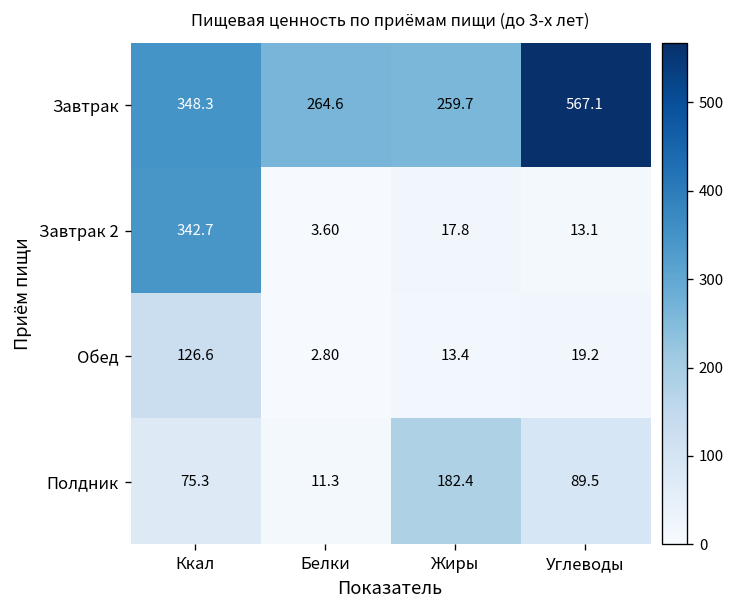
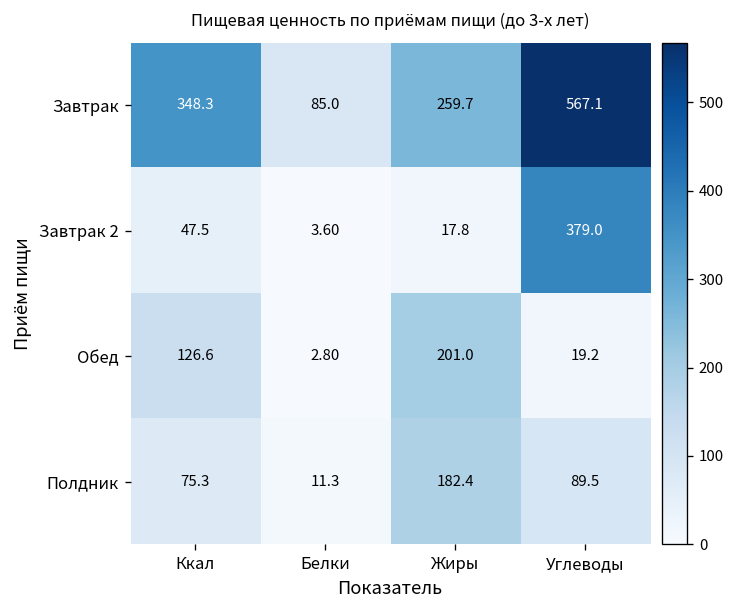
  {
    "Завтрак": {
      "Ккал": 348.3,
-     "Белки": 264.6,
+     "Белки": 85.0,
      "Жиры": 259.7,
      "Углеводы": 567.1
    },
    "Завтрак 2": {
-     "Ккал": 342.7,
+     "Ккал": 47.5,
      "Белки": 3.60,
      "Жиры": 17.8,
-     "Углеводы": 13.1
+     "Углеводы": 379.0
    },
    "Обед": {
      "Ккал": 126.6,
      "Белки": 2.80,
-     "Жиры": 13.4,
+     "Жиры": 201.0,
      "Углеводы": 19.2
    },
    "Полдник": {
      "Ккал": 75.3,
      "Белки": 11.3,
      "Жиры": 182.4,
      "Углеводы": 89.5
    }
  }
